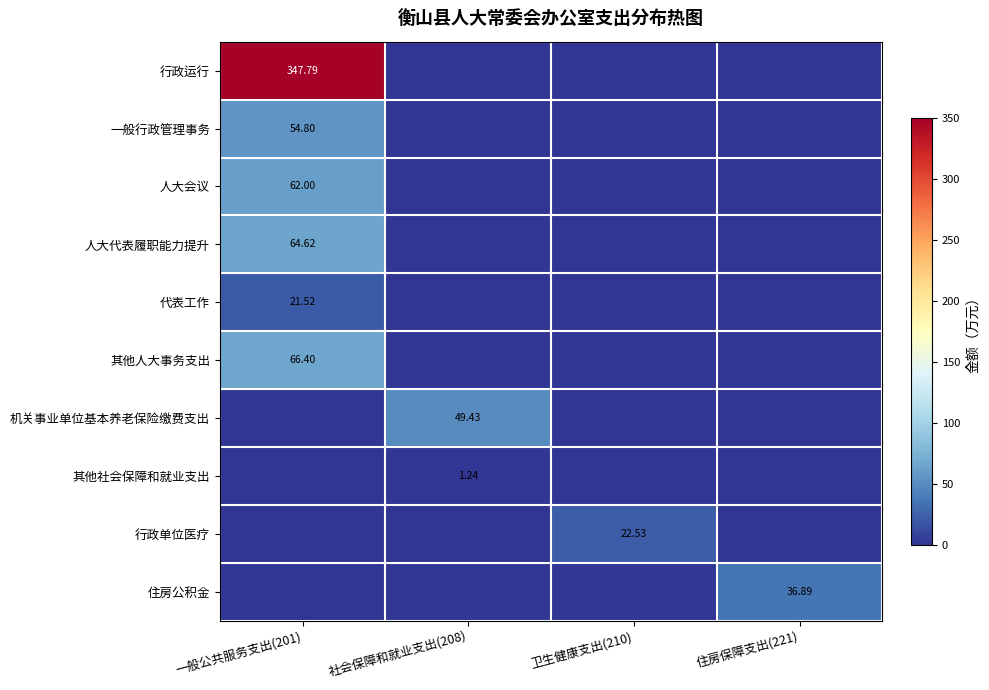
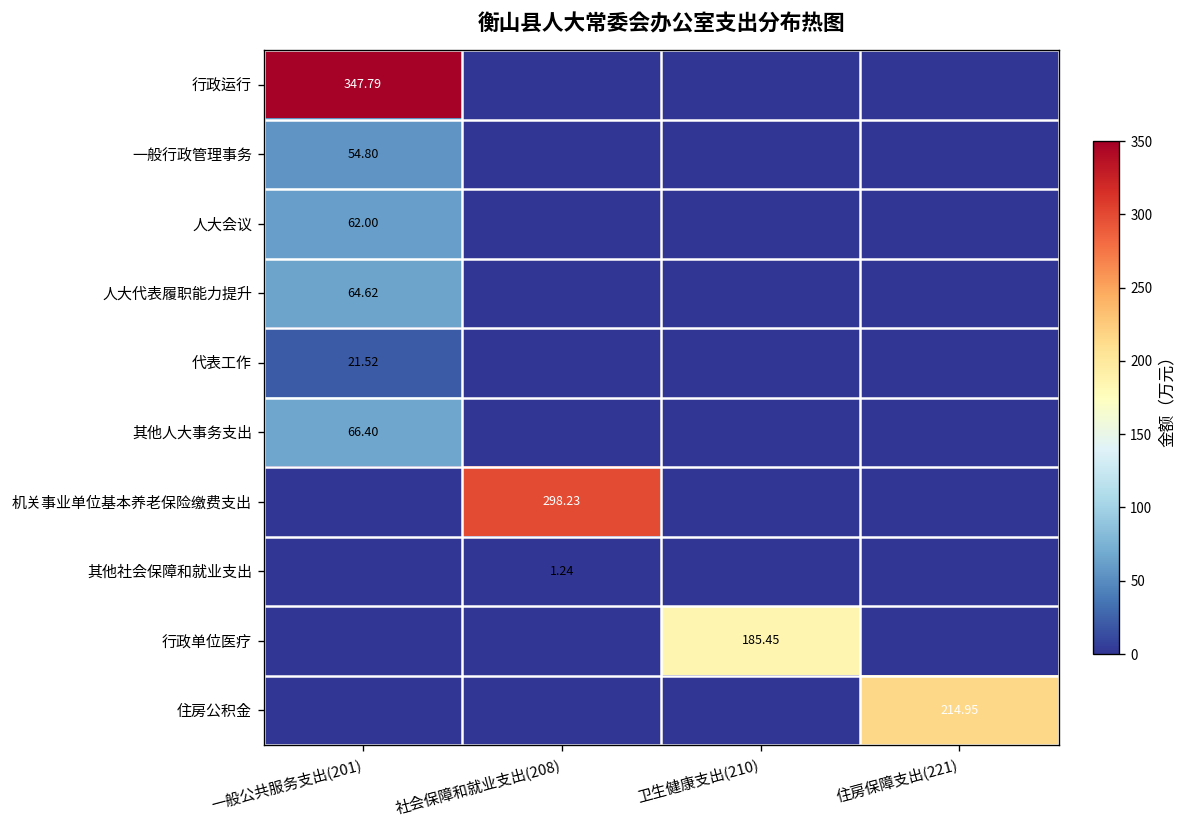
  {
    "行政运行": {
      "一般公共服务支出(201)": 347.79
    },
    "一般行政管理事务": {
      "一般公共服务支出(201)": 54.80
    },
    "人大会议": {
      "一般公共服务支出(201)": 62.00
    },
    "人大代表履职能力提升": {
      "一般公共服务支出(201)": 64.62
    },
    "代表工作": {
      "一般公共服务支出(201)": 21.52
    },
    "其他人大事务支出": {
      "一般公共服务支出(201)": 66.40
    },
    "机关事业单位基本养老保险缴费支出": {
-     "社会保障和就业支出(208)": 49.43
+     "社会保障和就业支出(208)": 298.23
    },
    "其他社会保障和就业支出": {
      "社会保障和就业支出(208)": 1.24
    },
    "行政单位医疗": {
-     "卫生健康支出(210)": 22.53
+     "卫生健康支出(210)": 185.45
    },
    "住房公积金": {
-     "住房保障支出(221)": 36.89
+     "住房保障支出(221)": 214.95
    }
  }
